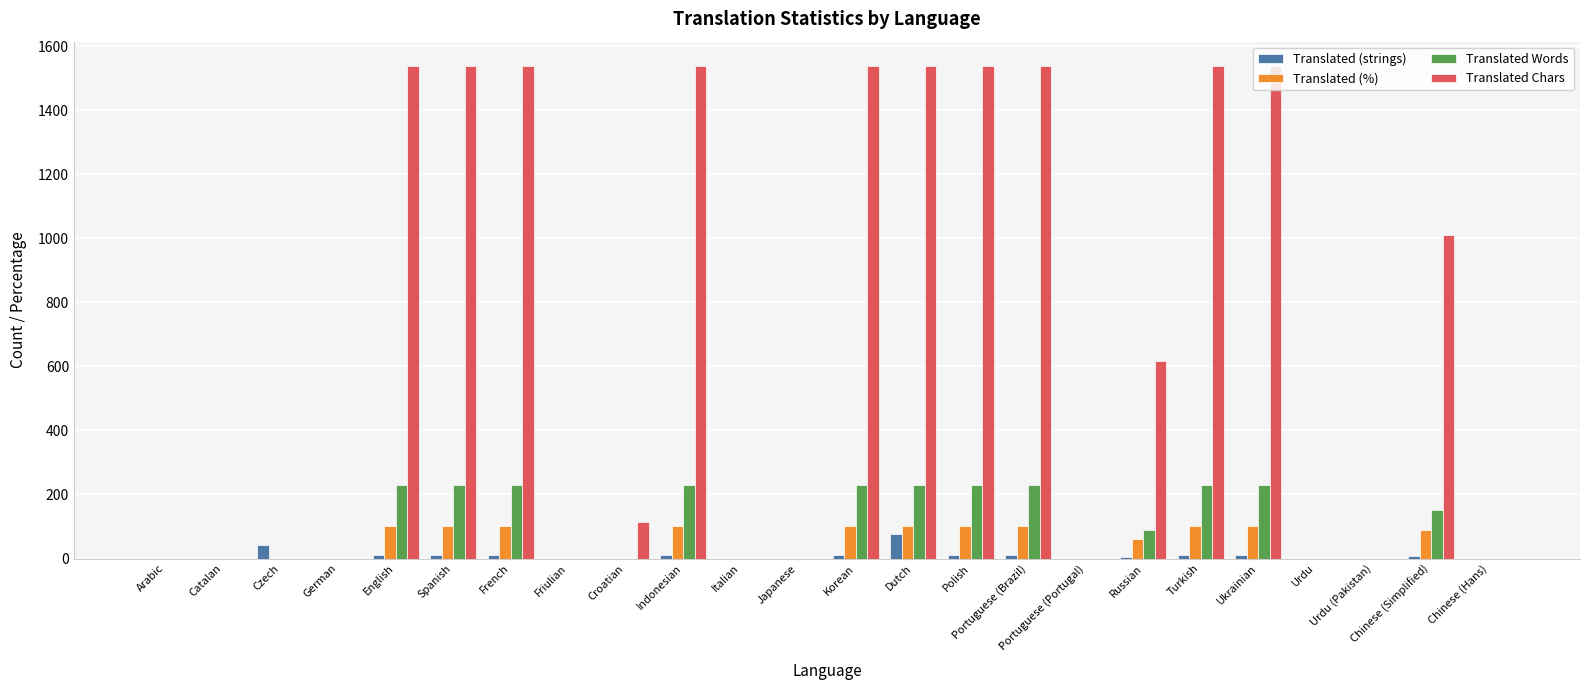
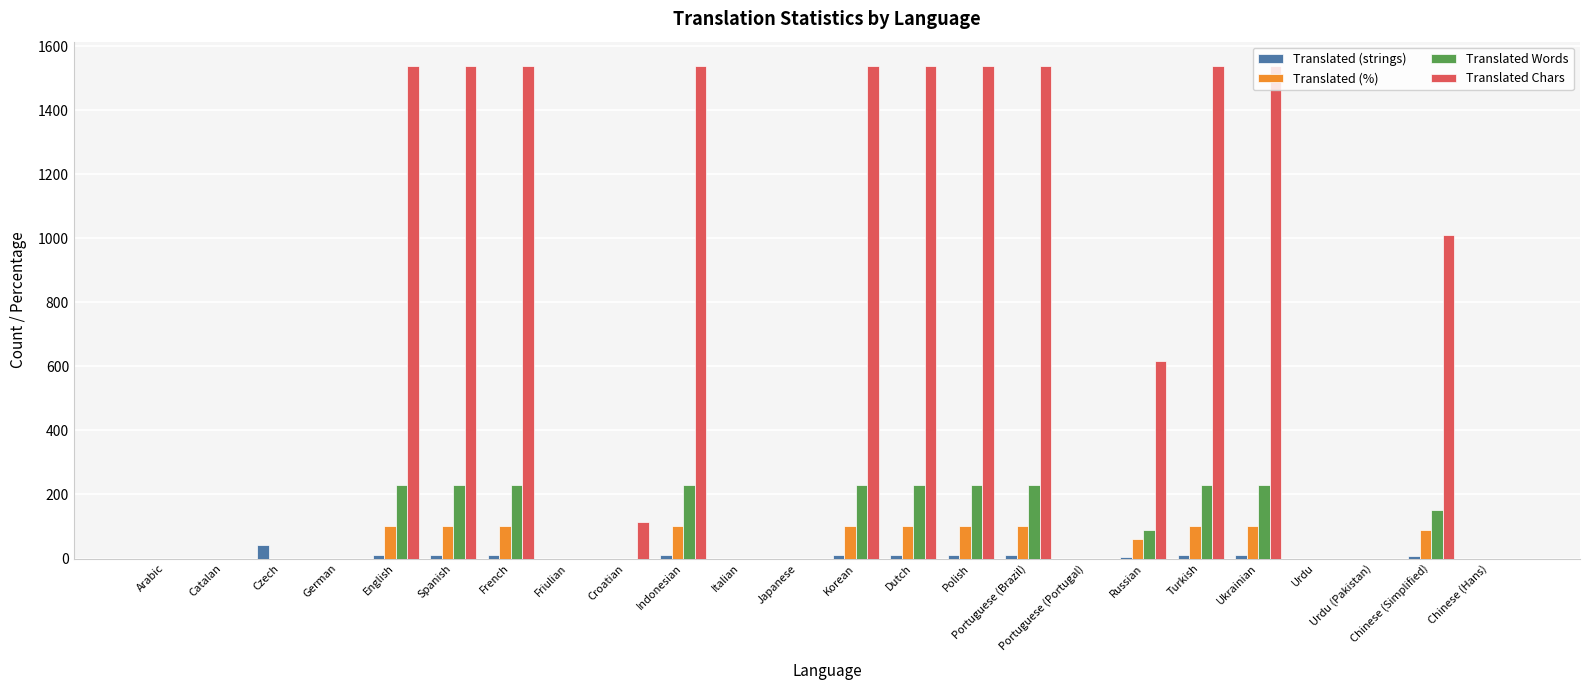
  {
    "Translated (strings)": {
      "Arabic": 0,
      "Catalan": 0,
      "Czech": 40,
      "German": 0,
      "English": 10,
      "Spanish": 10,
      "French": 10,
      "Friulian": 0,
      "Croatian": 0,
      "Indonesian": 10,
      "Italian": 0,
      "Japanese": 0,
      "Korean": 10,
-     "Dutch": 80,
+     "Dutch": 10,
      "Polish": 10,
      "Portuguese (Brazil)": 10,
      "Portuguese (Portugal)": 0,
      "Turkish": 10,
      "Ukrainian": 10,
      "Urdu": 0,
      "Urdu (Pakistan)": 0,
      "Chinese (Simplified)": 10,
      "Chinese (Hans)": 0
    },
    "Translated (%)": {
      "Arabic": 0,
      "Catalan": 0,
      "Czech": 0,
      "German": 0,
      "English": 100,
      "Spanish": 100,
      "French": 100,
      "Friulian": 0,
      "Croatian": 0,
      "Indonesian": 100,
      "Italian": 0,
      "Japanese": 0,
      "Korean": 100,
      "Dutch": 100,
      "Polish": 100,
      "Portuguese (Brazil)": 100,
      "Portuguese (Portugal)": 0,
      "Russian": 60,
      "Turkish": 100,
      "Ukrainian": 100,
      "Urdu": 0,
      "Urdu (Pakistan)": 0,
      "Chinese (Simplified)": 90,
      "Chinese (Hans)": 0
    },
    "Translated Words": {
      "Arabic": 0,
      "Catalan": 0,
      "Czech": 0,
      "German": 0,
      "English": 230,
      "Spanish": 230,
      "French": 230,
      "Friulian": 0,
      "Croatian": 0,
      "Indonesian": 230,
      "Italian": 0,
      "Japanese": 0,
      "Korean": 230,
      "Dutch": 230,
      "Polish": 230,
      "Portuguese (Brazil)": 230,
      "Portuguese (Portugal)": 0,
      "Russian": 90,
      "Turkish": 230,
      "Ukrainian": 230,
      "Urdu": 0,
      "Urdu (Pakistan)": 0,
      "Chinese (Simplified)": 150,
      "Chinese (Hans)": 0
    },
    "Translated Chars": {
      "Arabic": 0,
      "Catalan": 0,
      "Czech": 0,
      "German": 0,
      "English": 1540,
      "Spanish": 1540,
      "French": 1540,
      "Friulian": 0,
      "Croatian": 120,
      "Indonesian": 1540,
      "Italian": 0,
      "Japanese": 0,
      "Korean": 1540,
      "Dutch": 1540,
      "Polish": 1540,
      "Portuguese (Brazil)": 1540,
      "Portuguese (Portugal)": 0,
      "Russian": 620,
      "Turkish": 1540,
      "Urdu": 0,
      "Urdu (Pakistan)": 0,
      "Chinese (Simplified)": 1010,
      "Chinese (Hans)": 0
    }
  }
